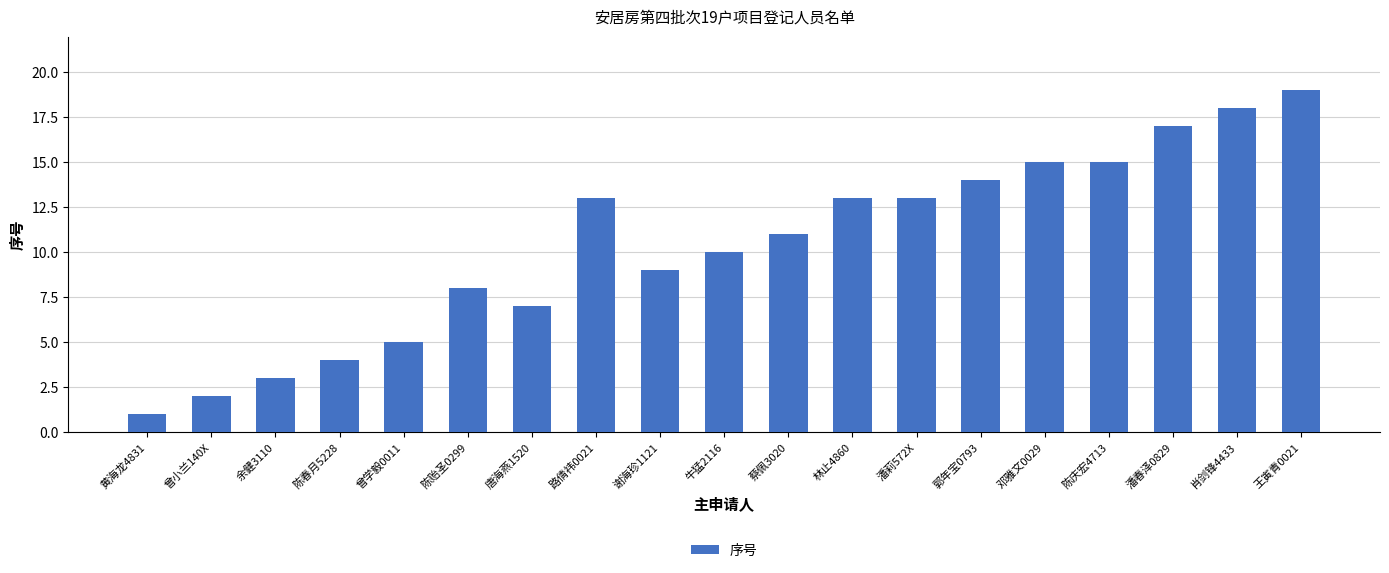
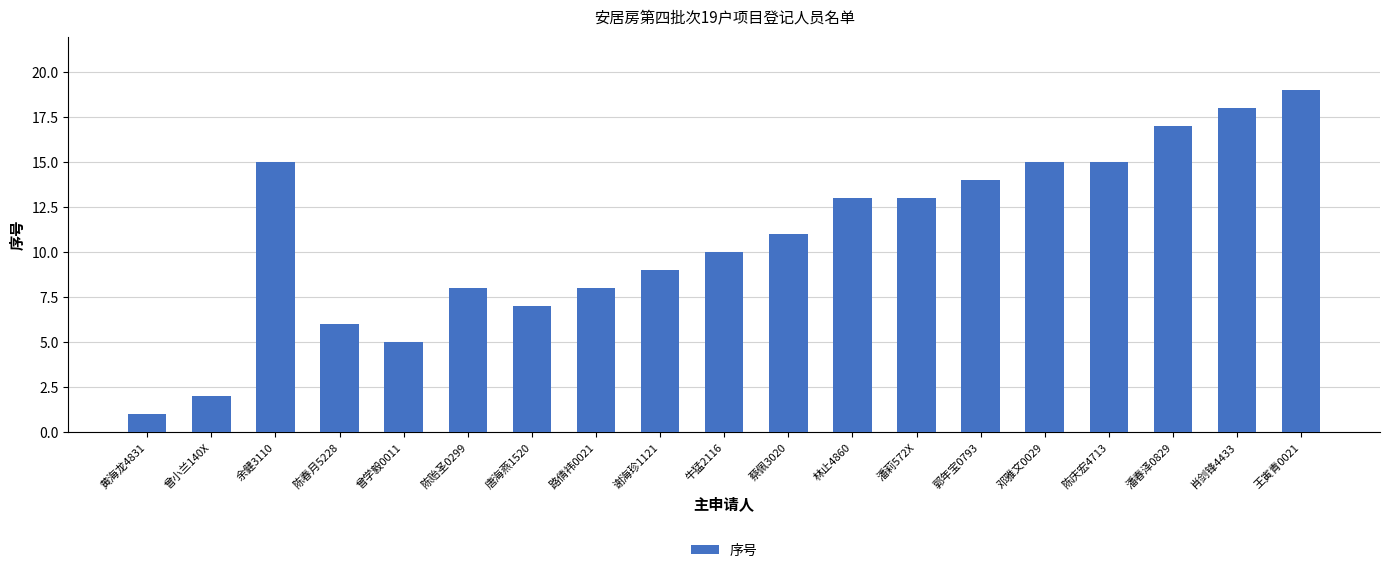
  {
    "黄海龙4831": 1,
    "曾小兰140X": 2,
-   "余健3110": 3,
-   "陈春月5228": 4,
+   "余健3110": 15,
+   "陈春月5228": 6,
    "曾学毅0011": 5,
    "陈贻圣0299": 8,
    "唐海燕1520": 7,
-   "路倩祎0021": 13,
+   "路倩祎0021": 8,
    "谢海珍1121": 9,
    "牛猛2116": 10,
    "蔡佩3020": 11,
    "林止4860": 13,
    "潘莉572X": 13,
    "郭年宝0793": 14,
    "邓雅文0029": 15,
    "陈庆宏4713": 15,
    "潘春泽0829": 17,
    "肖剑锋4433": 18,
    "王寅青0021": 19
  }
